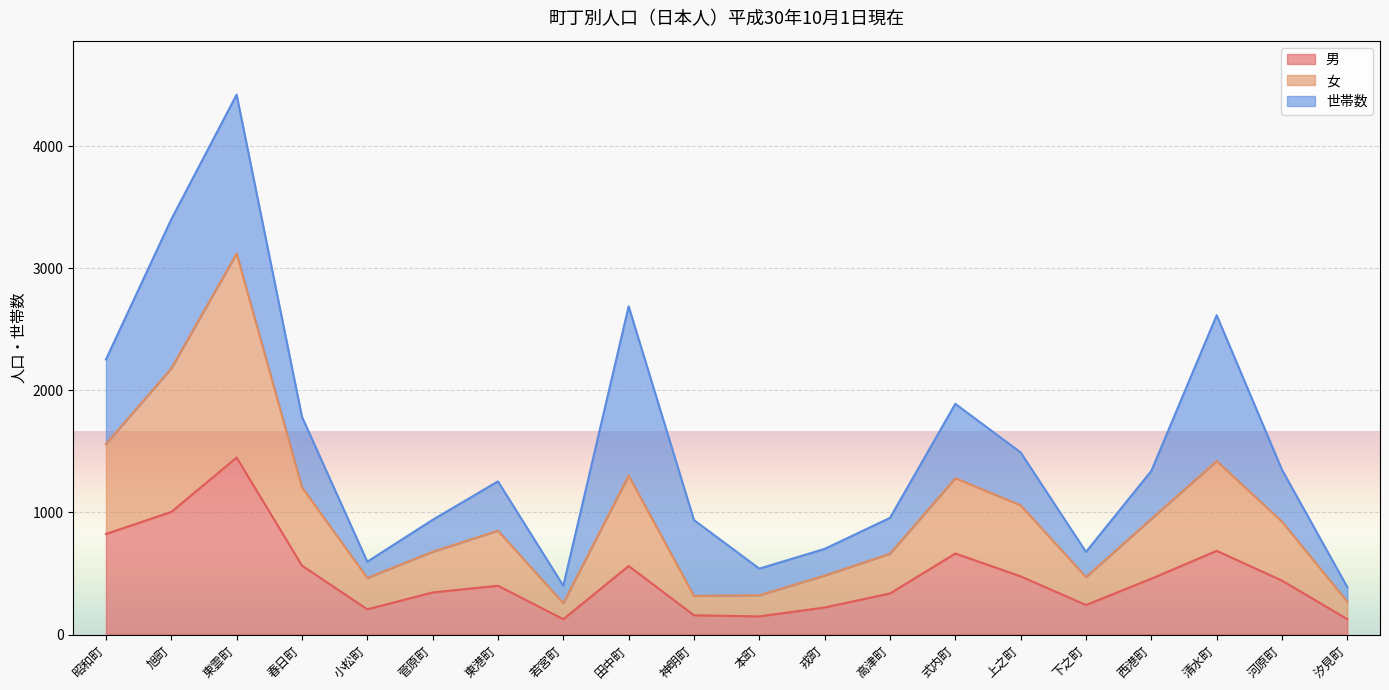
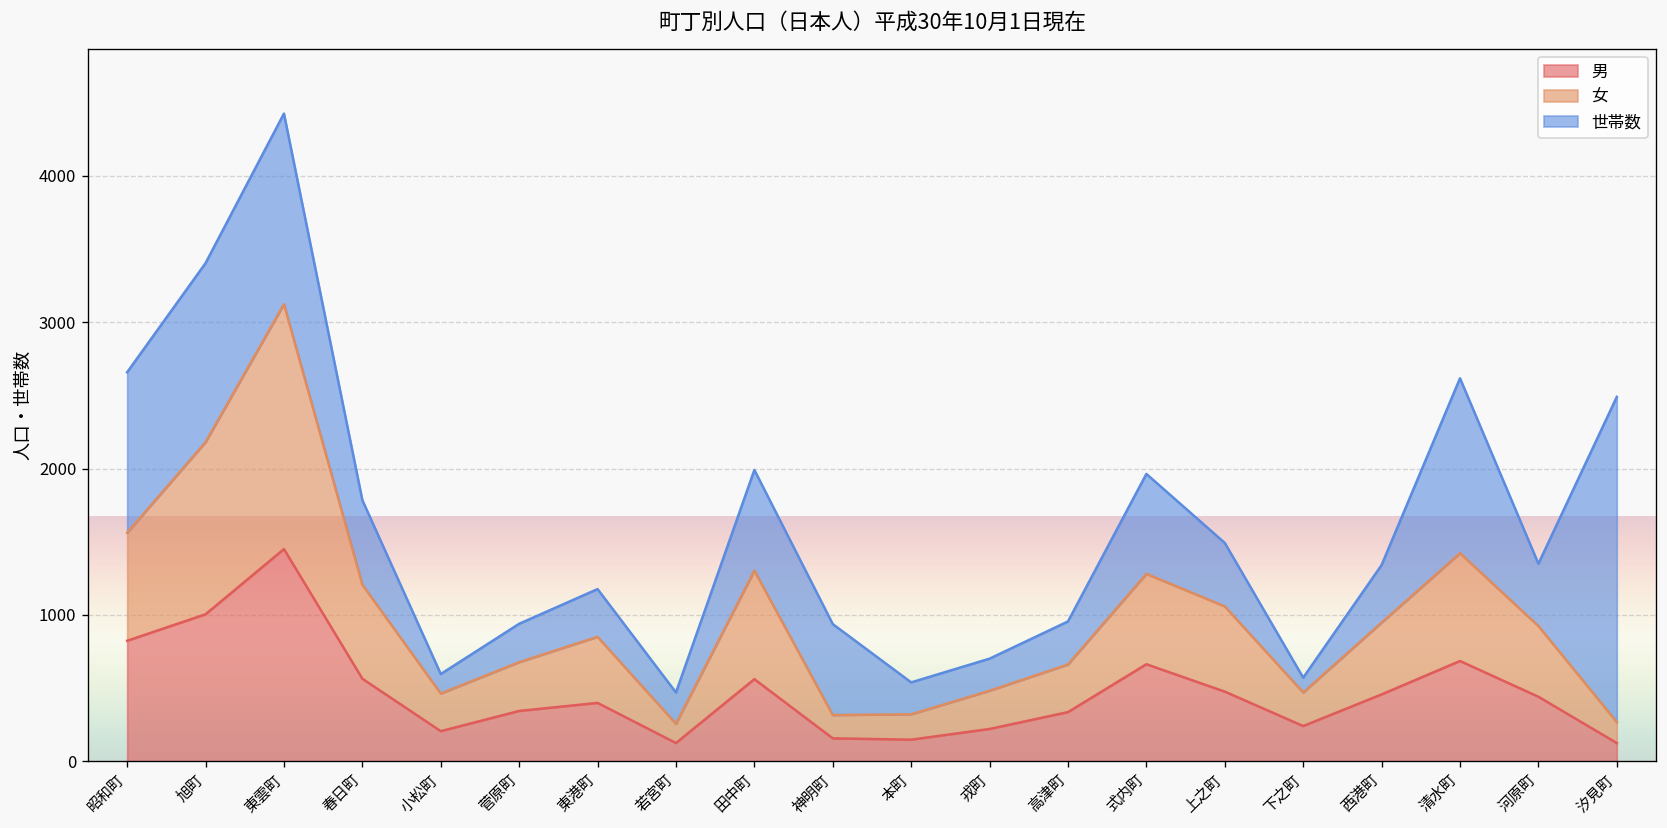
  {
    "世帯数": {
-     "昭和町": 690,
+     "昭和町": 1100,
      "旭町": 1220,
      "東雲町": 1300,
      "春日町": 580,
      "小松町": 130,
      "菅原町": 260,
-     "東港町": 400,
-     "若宮町": 140,
-     "田中町": 1390,
+     "東港町": 330,
+     "若宮町": 210,
+     "田中町": 690,
      "神明町": 620,
      "本町": 220,
      "戎町": 220,
      "高津町": 290,
-     "式内町": 610,
+     "式内町": 680,
      "上之町": 430,
-     "下之町": 210,
+     "下之町": 100,
      "西港町": 390,
      "清水町": 1190,
      "河原町": 430,
-     "汐見町": 120
+     "汐見町": 2220
    }
  }
